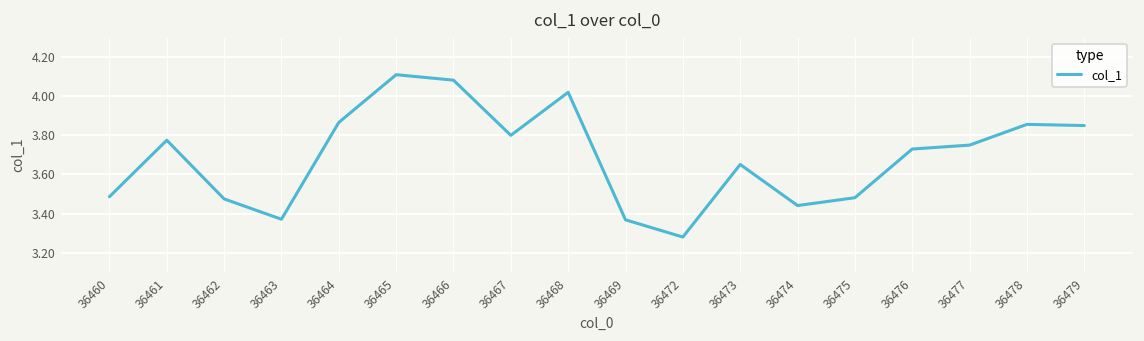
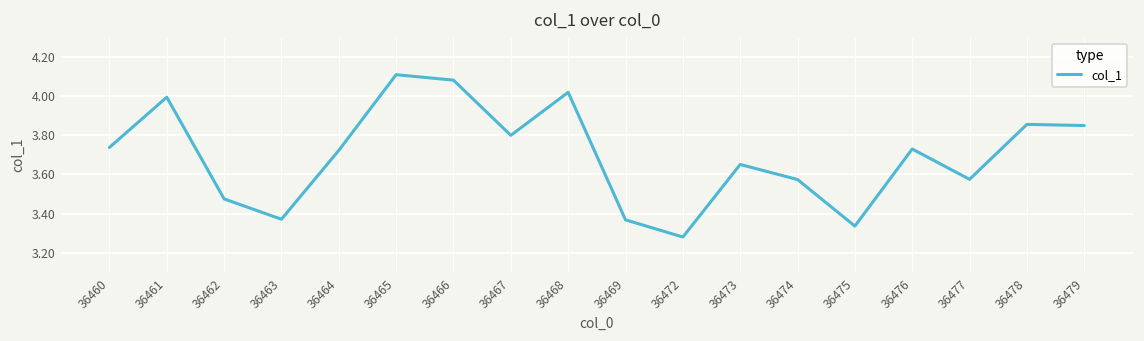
  {
-   "36460": 3.49,
-   "36461": 3.78,
+   "36460": 3.74,
+   "36461": 4.00,
    "36462": 3.48,
    "36463": 3.37,
-   "36464": 3.87,
+   "36464": 3.72,
    "36465": 4.11,
    "36466": 4.08,
    "36467": 3.80,
    "36468": 4.02,
    "36469": 3.37,
    "36472": 3.28,
    "36473": 3.65,
-   "36474": 3.44,
-   "36475": 3.48,
+   "36474": 3.57,
+   "36475": 3.34,
    "36476": 3.73,
-   "36477": 3.75,
+   "36477": 3.58,
    "36478": 3.86,
    "36479": 3.85
  }
